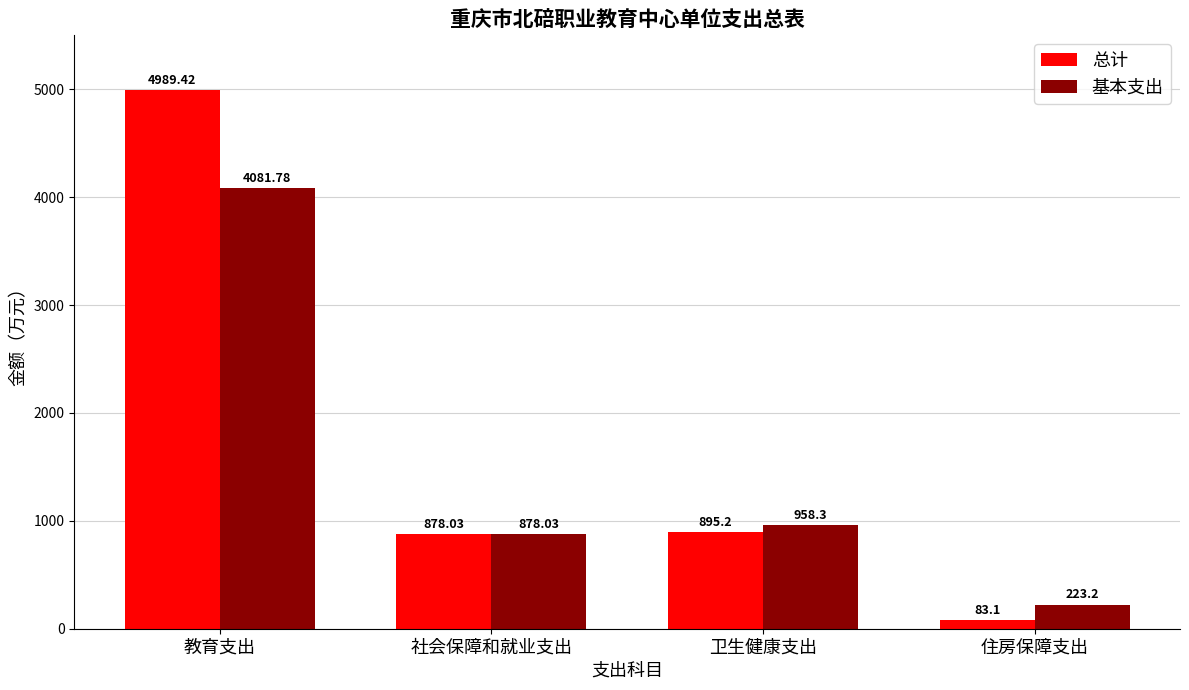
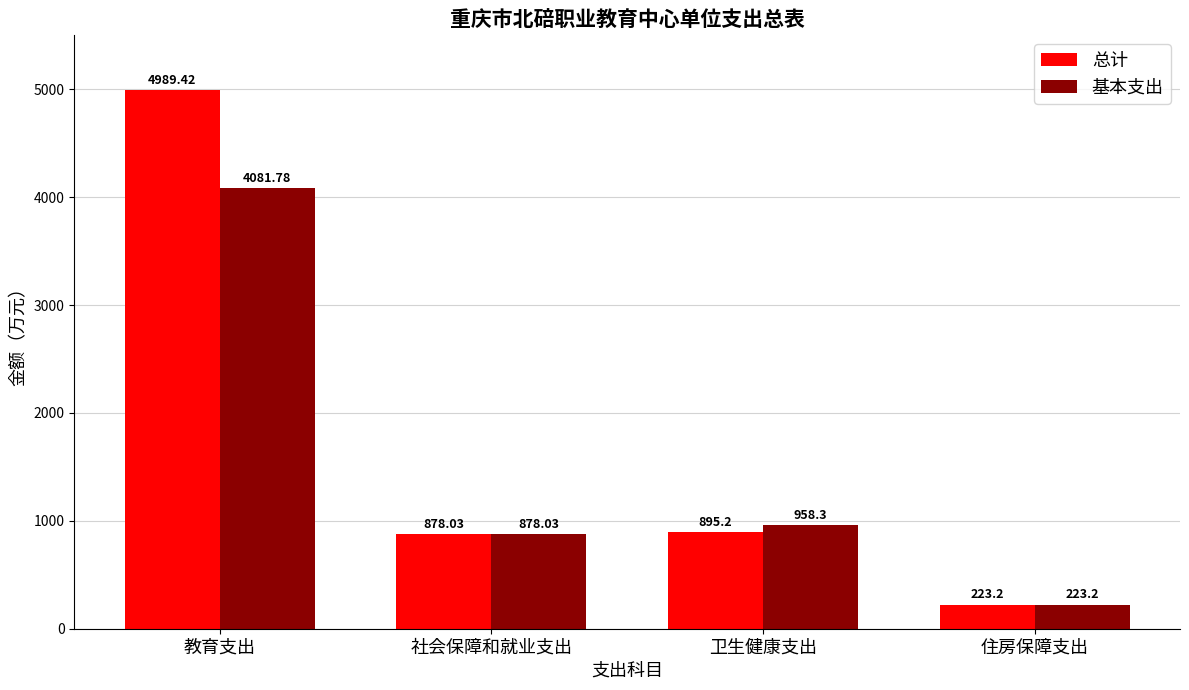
  {
    "总计": {
      "教育支出": 4989.42,
      "社会保障和就业支出": 878.03,
      "卫生健康支出": 895.2,
-     "住房保障支出": 83.1
+     "住房保障支出": 223.2
    },
    "基本支出": {
      "教育支出": 4081.78,
      "社会保障和就业支出": 878.03,
      "卫生健康支出": 958.3,
      "住房保障支出": 223.2
    }
  }
